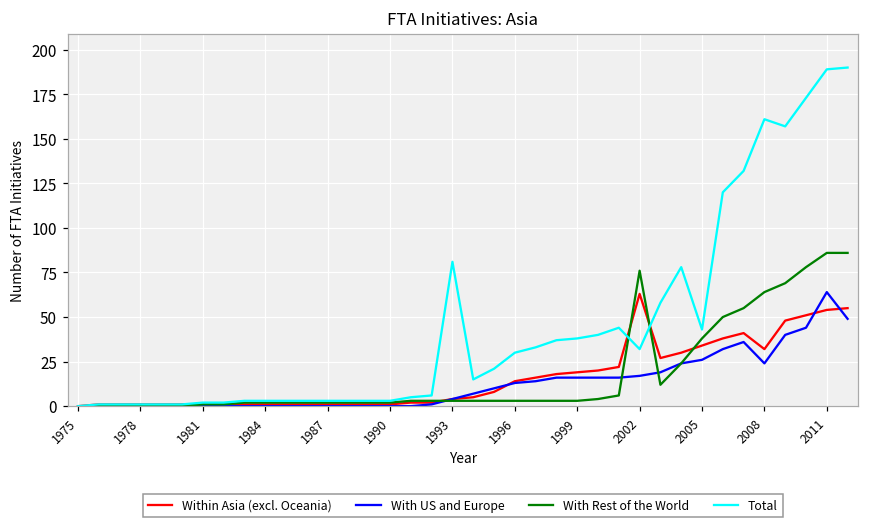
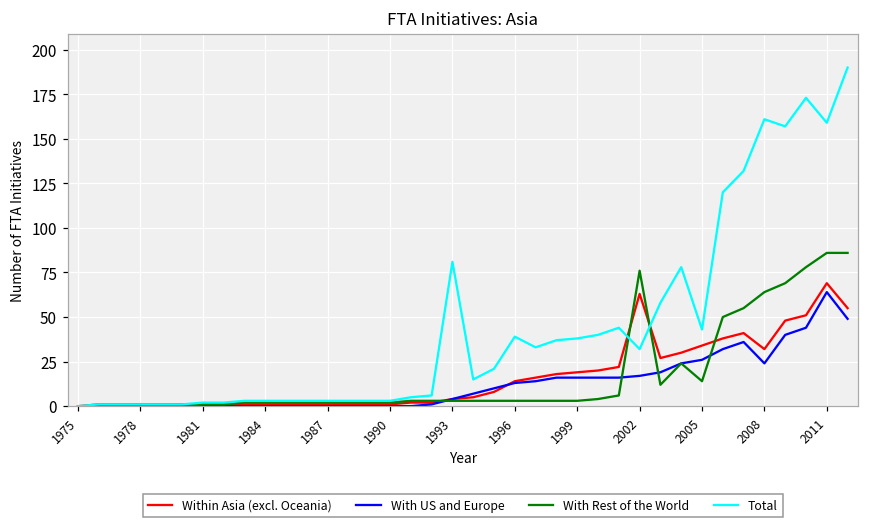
  {
    "Within Asia (excl. Oceania)": {
      "1999": 19,
      "2002": 63,
      "2005": 34,
      "2008": 32,
-     "2011": 54
+     "2011": 69
    },
    "With US and Europe": {
      "1999": 16,
      "2002": 17,
      "2005": 26,
      "2008": 24,
      "2011": 64
    },
    "With Rest of the World": {
      "1996": 3,
      "1999": 3,
      "2002": 76,
-     "2005": 38,
+     "2005": 14,
      "2008": 64,
      "2011": 86
    },
    "Total": {
      "1993": 81,
-     "1996": 30,
+     "1996": 39,
      "1999": 38,
      "2002": 32,
      "2005": 43,
      "2008": 161,
-     "2011": 189
+     "2011": 159
    }
  }
